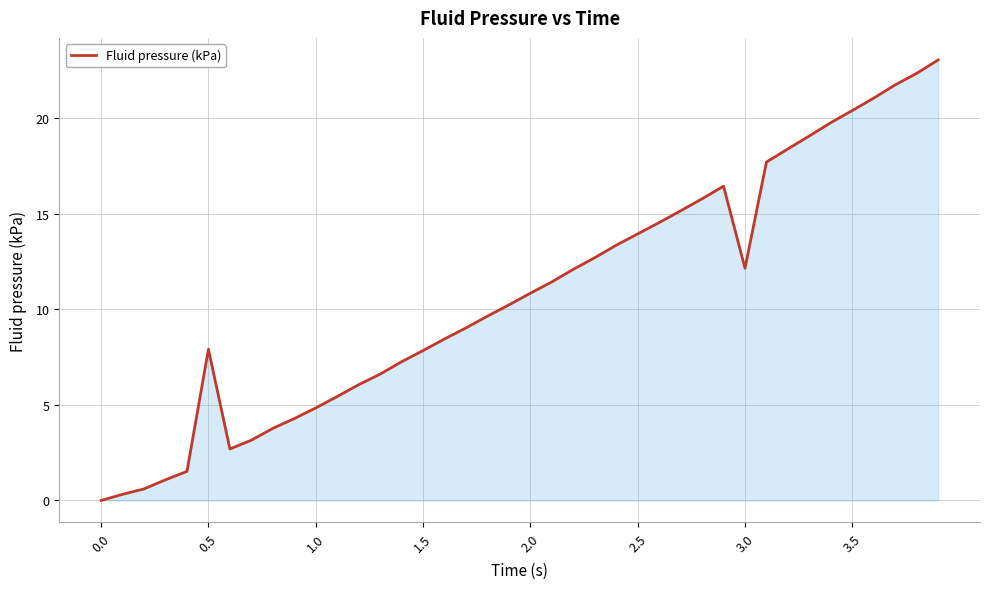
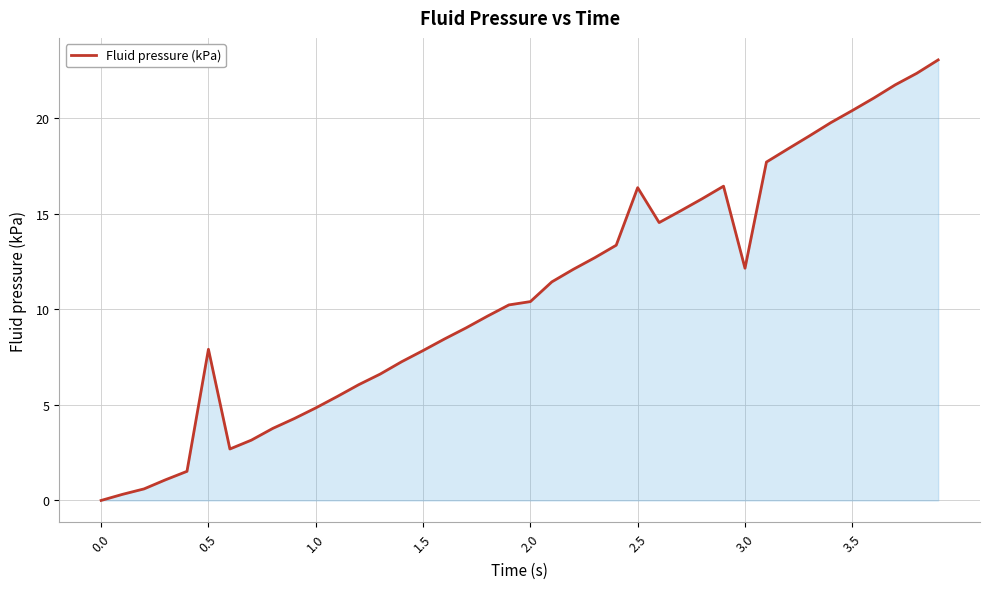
  {
    "0.0": 0.0,
    "0.5": 7.9,
    "1.0": 4.8,
    "1.5": 7.8,
-   "2.0": 10.8,
-   "2.5": 14.0,
+   "2.0": 10.4,
+   "2.5": 16.4,
    "3.0": 12.2,
    "3.5": 20.4
  }
